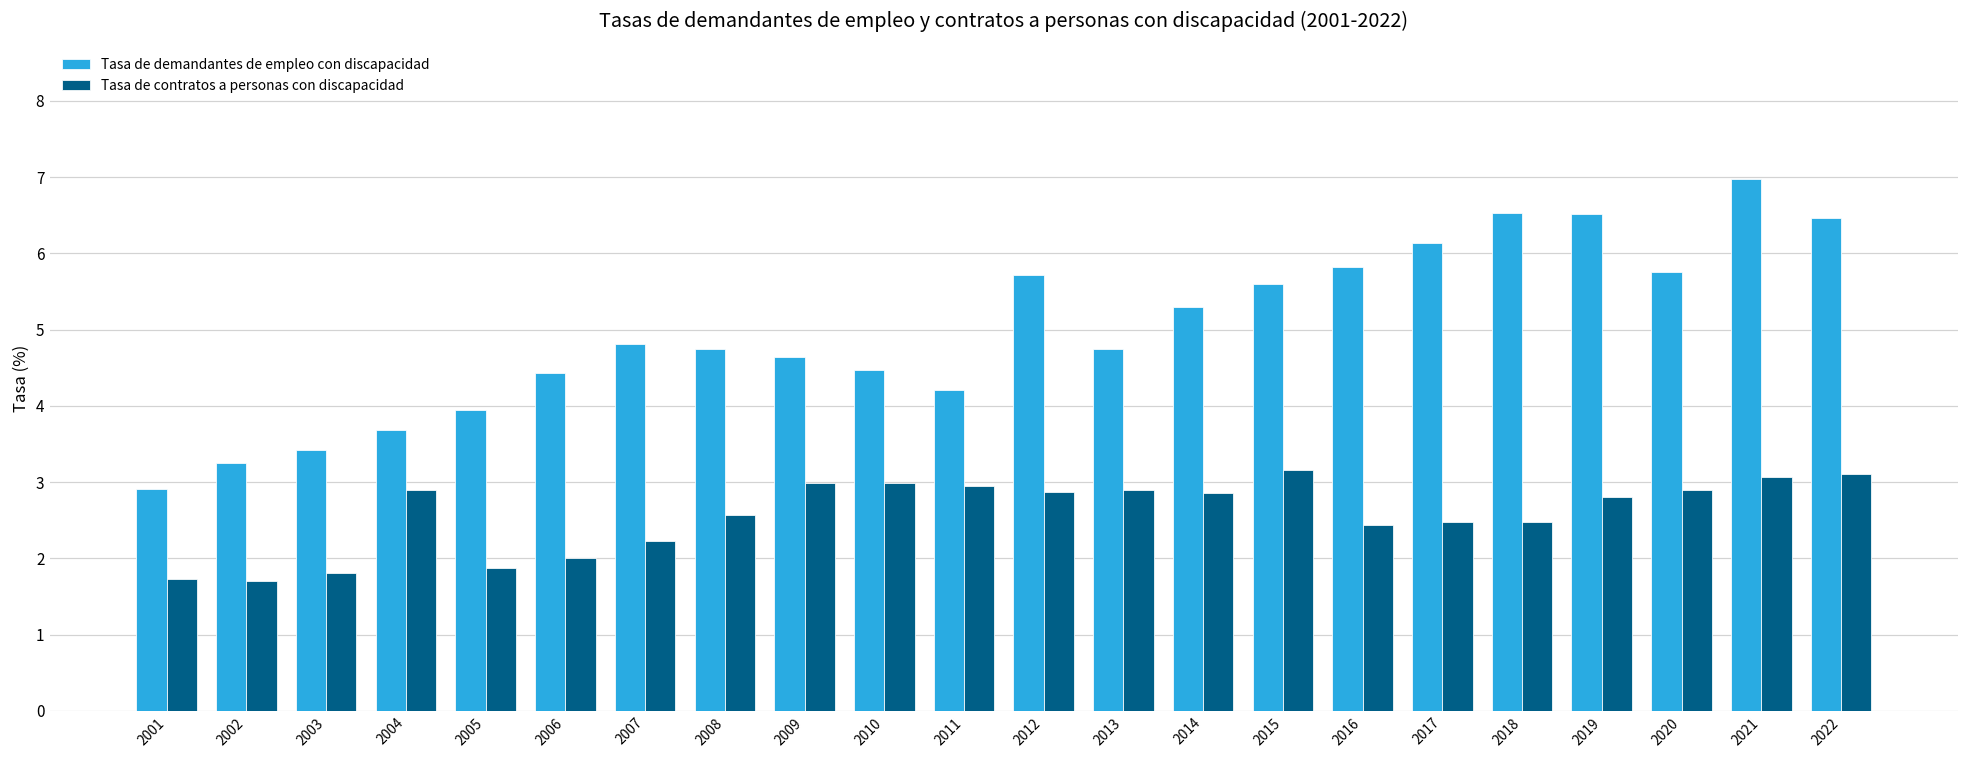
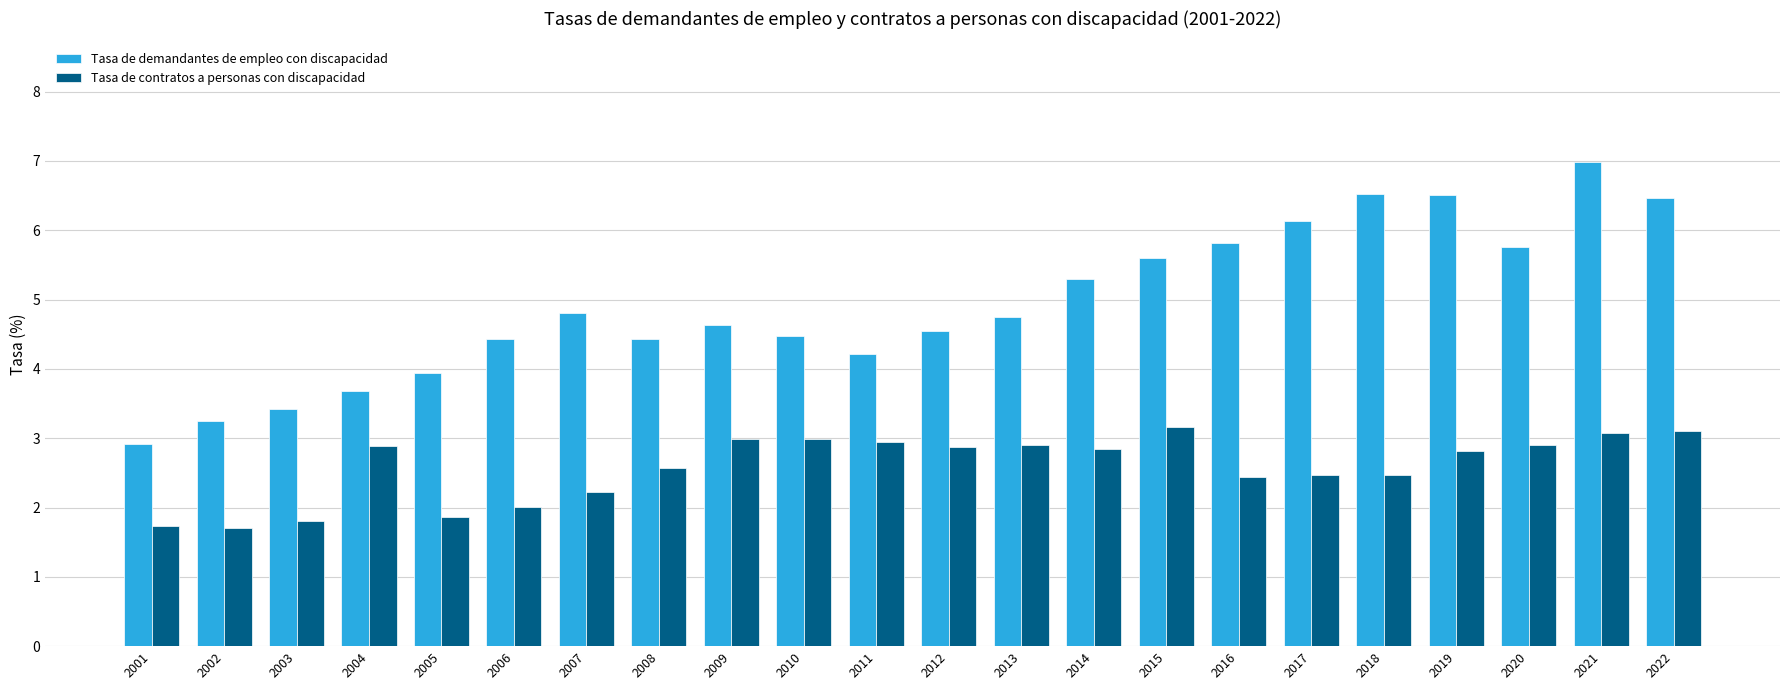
  {
    "Tasa de demandantes de empleo con discapacidad": {
      "2001": 2.9,
      "2002": 3.3,
      "2003": 3.4,
      "2004": 3.7,
      "2005": 3.9,
      "2006": 4.4,
      "2007": 4.8,
-     "2008": 4.8,
+     "2008": 4.4,
      "2009": 4.6,
      "2010": 4.5,
      "2011": 4.2,
-     "2012": 5.7,
+     "2012": 4.6,
      "2013": 4.8,
      "2014": 5.3,
      "2015": 5.6,
      "2016": 5.8,
      "2017": 6.1,
      "2018": 6.5,
      "2019": 6.5,
      "2020": 5.8,
      "2021": 7.0,
      "2022": 6.5
    },
    "Tasa de contratos a personas con discapacidad": {
      "2001": 1.7,
      "2002": 1.7,
      "2003": 1.8,
      "2004": 2.9,
      "2005": 1.9,
      "2006": 2.0,
      "2007": 2.2,
      "2008": 2.6,
      "2009": 3.0,
      "2010": 3.0,
      "2011": 3.0,
      "2012": 2.9,
      "2013": 2.9,
      "2014": 2.9,
      "2015": 3.2,
      "2016": 2.4,
      "2017": 2.5,
      "2018": 2.5,
      "2019": 2.8,
      "2020": 2.9,
      "2021": 3.1,
      "2022": 3.1
    }
  }
